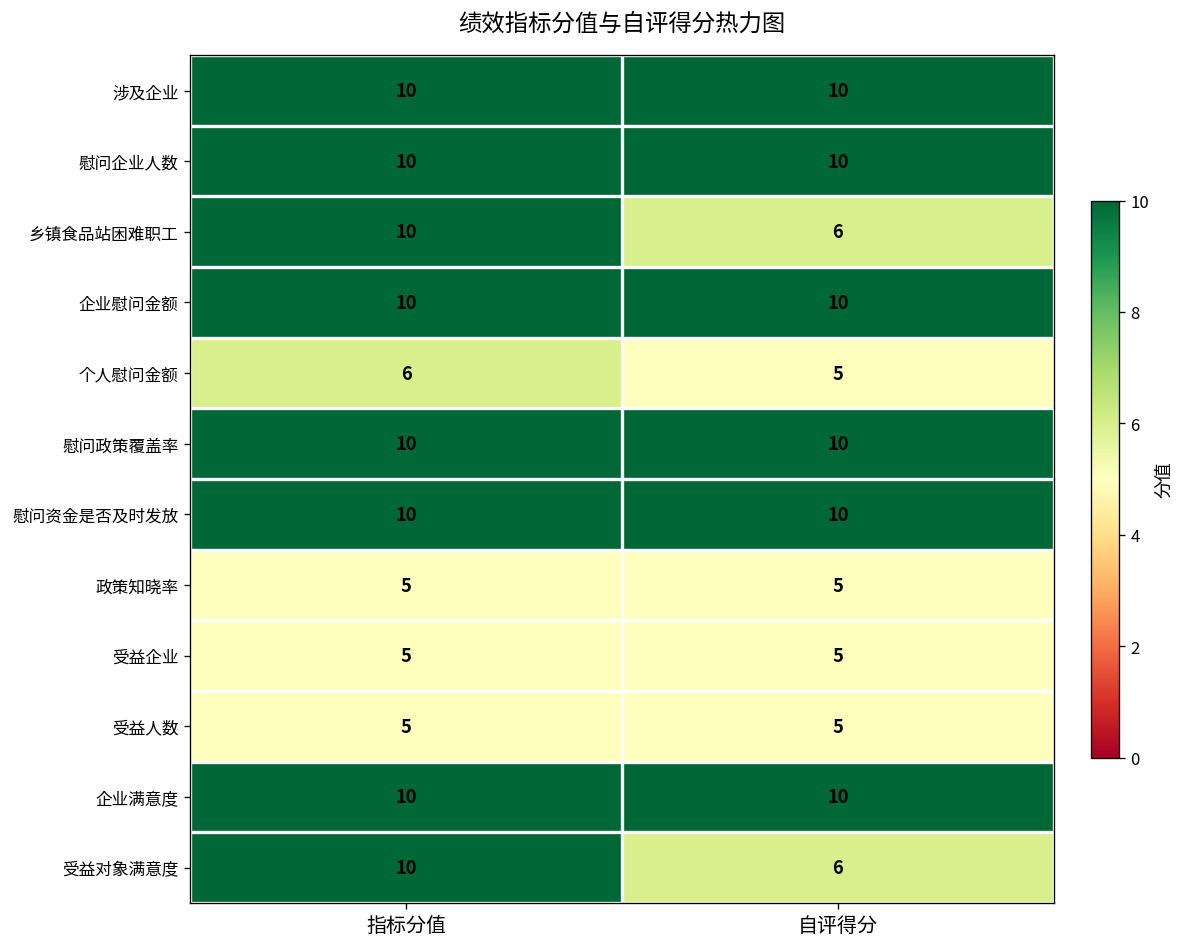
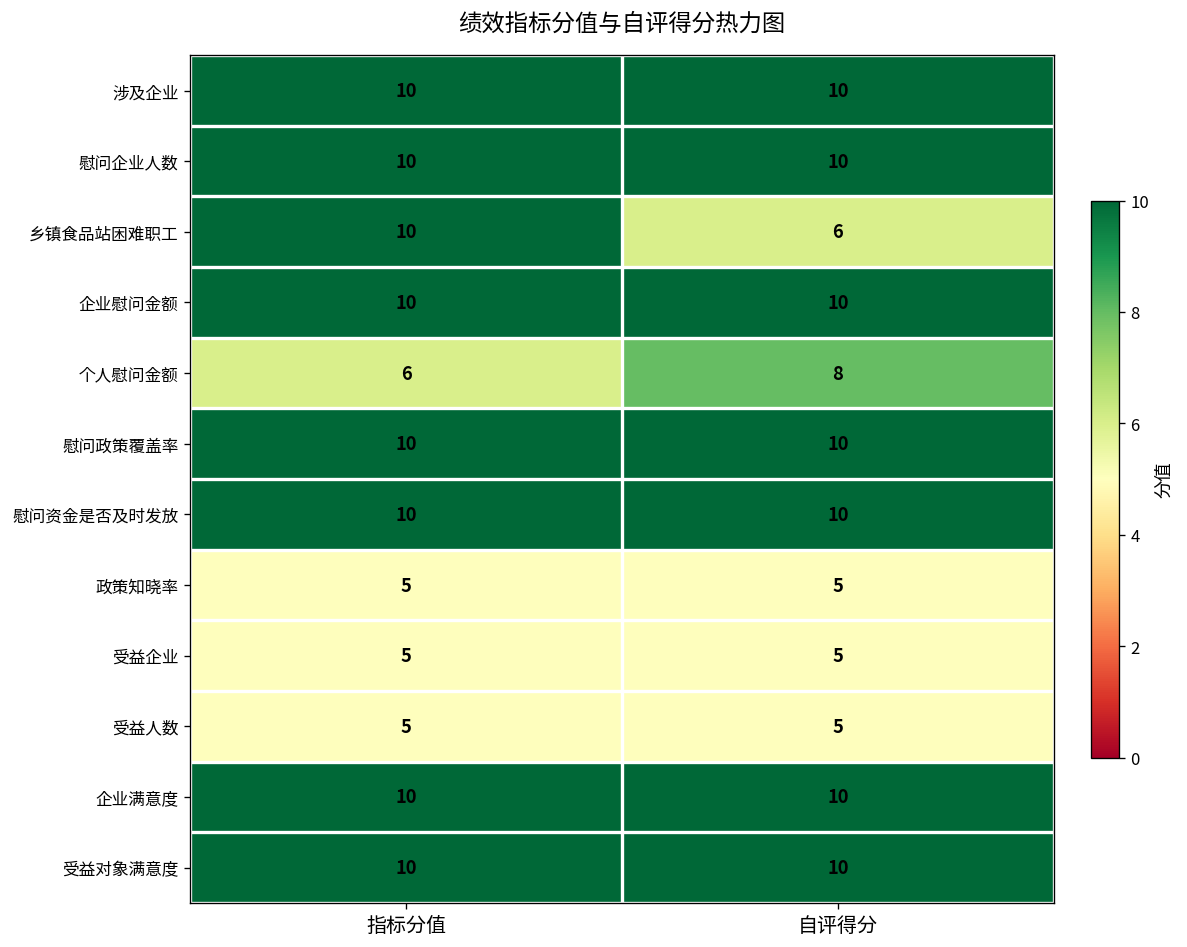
  {
    "涉及企业": {
      "指标分值": 10,
      "自评得分": 10
    },
    "慰问企业人数": {
      "指标分值": 10,
      "自评得分": 10
    },
    "乡镇食品站困难职工": {
      "指标分值": 10,
      "自评得分": 6
    },
    "企业慰问金额": {
      "指标分值": 10,
      "自评得分": 10
    },
    "个人慰问金额": {
      "指标分值": 6,
-     "自评得分": 5
+     "自评得分": 8
    },
    "慰问政策覆盖率": {
      "指标分值": 10,
      "自评得分": 10
    },
    "慰问资金是否及时发放": {
      "指标分值": 10,
      "自评得分": 10
    },
    "政策知晓率": {
      "指标分值": 5,
      "自评得分": 5
    },
    "受益企业": {
      "指标分值": 5,
      "自评得分": 5
    },
    "受益人数": {
      "指标分值": 5,
      "自评得分": 5
    },
    "企业满意度": {
      "指标分值": 10,
      "自评得分": 10
    },
    "受益对象满意度": {
      "指标分值": 10,
-     "自评得分": 6
+     "自评得分": 10
    }
  }
